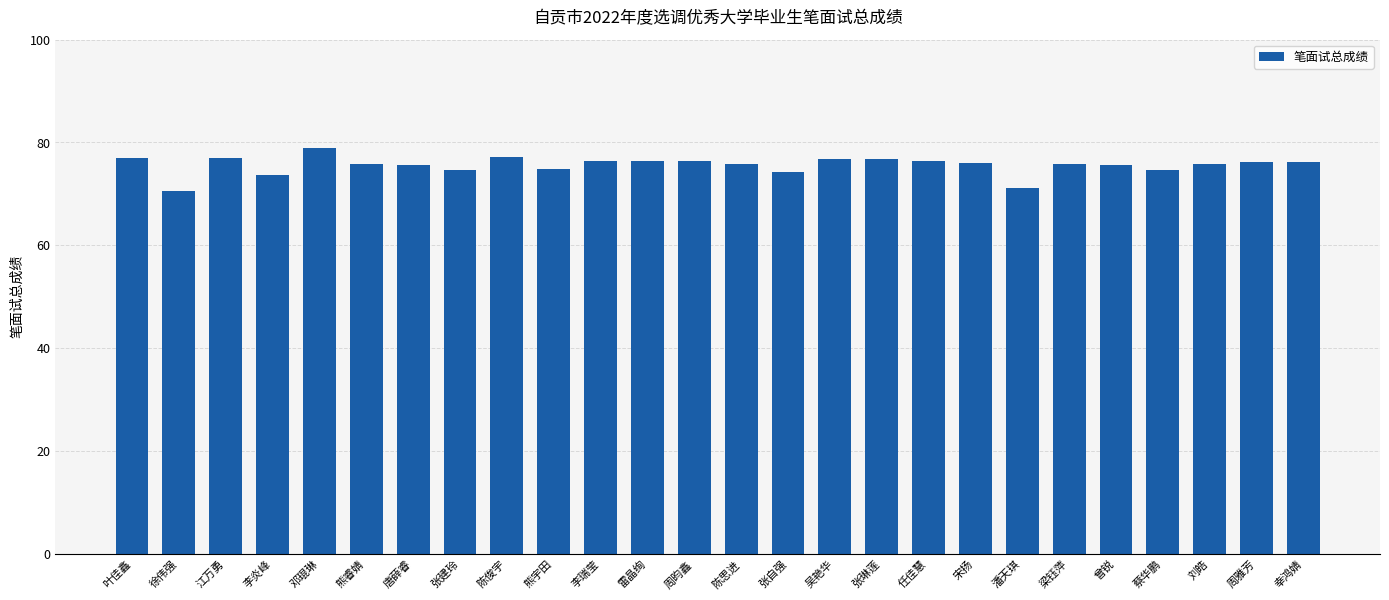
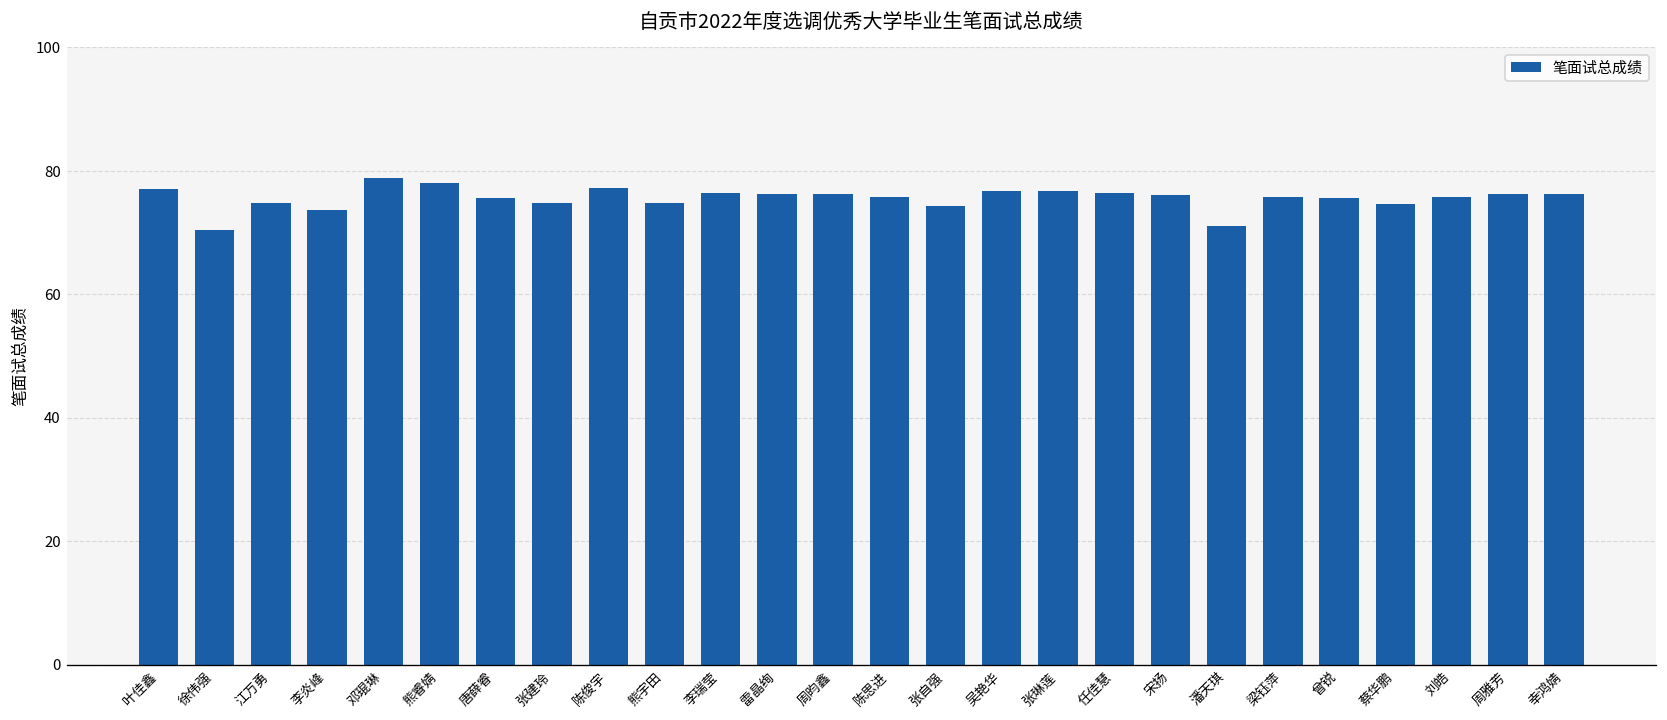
  {
    "叶佳鑫": 77,
    "徐伟强": 71,
-   "江万勇": 77,
+   "江万勇": 75,
    "李炎峰": 74,
    "邓琨琳": 79,
-   "熊睿婧": 76,
+   "熊睿婧": 78,
    "唐薛睿": 76,
    "张建玲": 75,
    "陈俊宇": 77,
    "熊宇田": 75,
    "李瑞莹": 76,
    "雷晶绚": 76,
    "周昀鑫": 76,
    "陈思进": 76,
    "张自强": 74,
    "吴艳华": 77,
    "张琳莲": 77,
    "任佳慧": 76,
    "宋扬": 76,
    "潘天琪": 71,
    "梁钰萍": 76,
    "曾锐": 76,
    "蔡华鹏": 75,
    "刘皓": 76,
    "周雅芳": 76,
    "幸鸿婧": 76
  }
